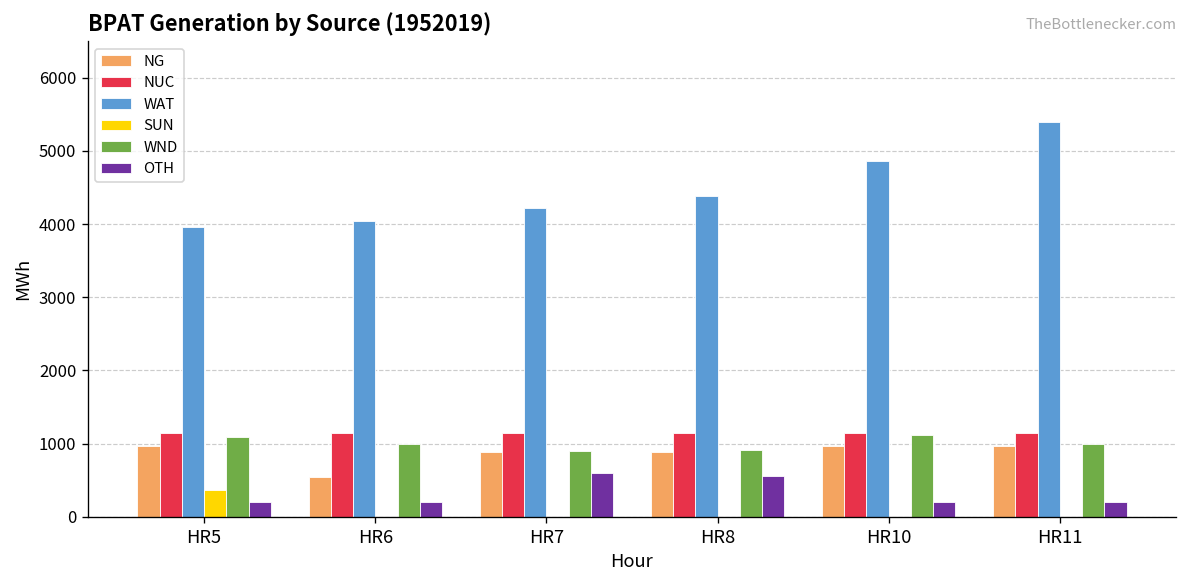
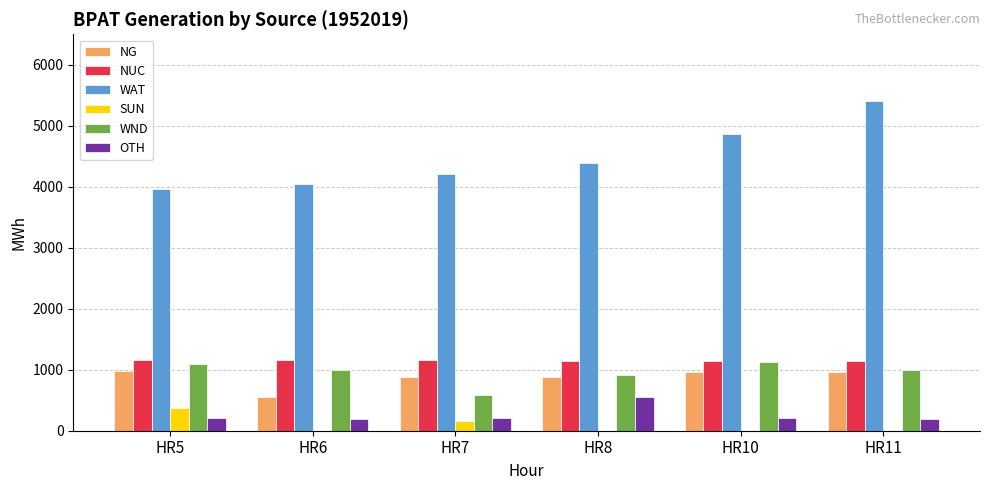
  {
    "NG": {
      "HR5": 1000,
      "HR6": 500,
      "HR7": 900,
      "HR8": 900,
      "HR10": 1000,
      "HR11": 1000
    },
    "NUC": {
      "HR5": 1200,
      "HR6": 1200,
      "HR7": 1200,
      "HR8": 1200,
      "HR10": 1100,
      "HR11": 1100
    },
    "WAT": {
      "HR5": 4000,
      "HR6": 4000,
      "HR7": 4200,
      "HR8": 4400,
      "HR10": 4900,
      "HR11": 5400
    },
    "SUN": {
      "HR5": 400,
      "HR6": 0,
-     "HR7": 0
+     "HR7": 200
    },
    "WND": {
      "HR5": 1100,
      "HR6": 1000,
-     "HR7": 900,
+     "HR7": 600,
      "HR8": 900,
      "HR10": 1100,
      "HR11": 1000
    },
    "OTH": {
      "HR5": 200,
      "HR6": 200,
-     "HR7": 600,
+     "HR7": 200,
      "HR8": 600,
      "HR10": 200,
      "HR11": 200
    }
  }
